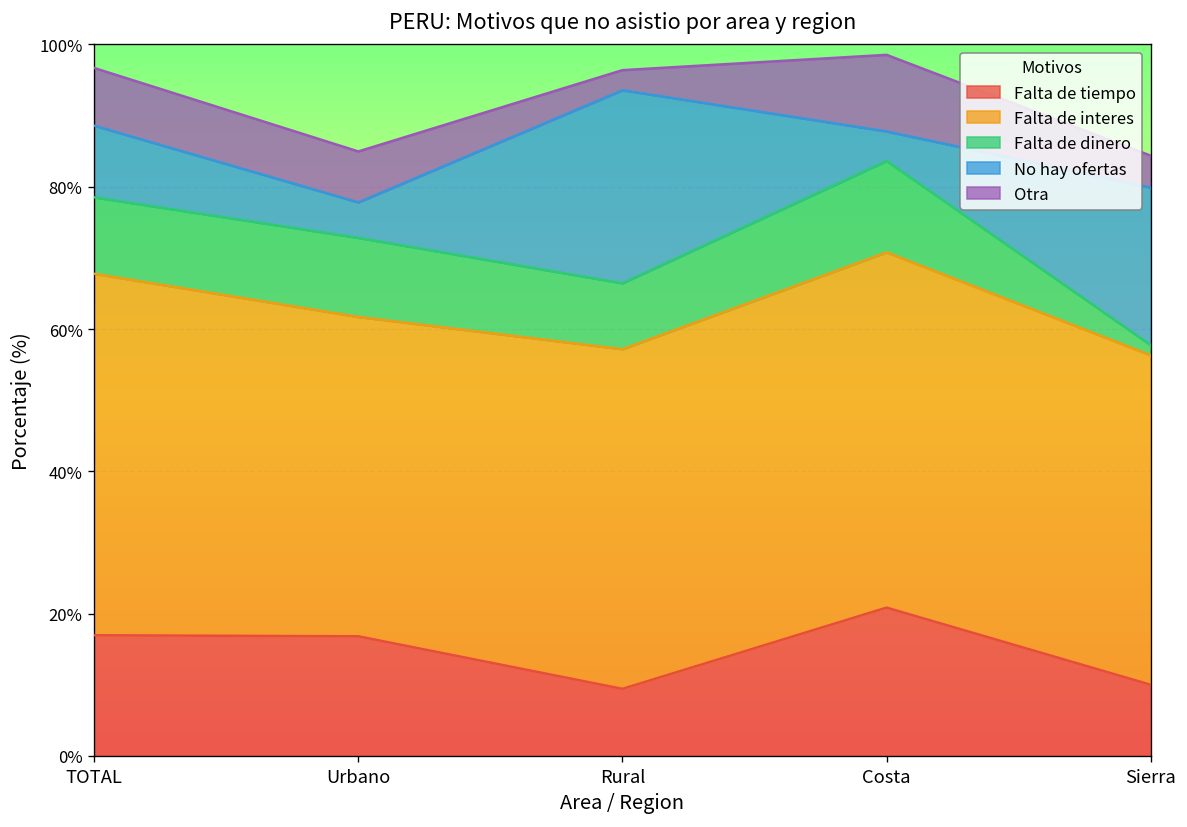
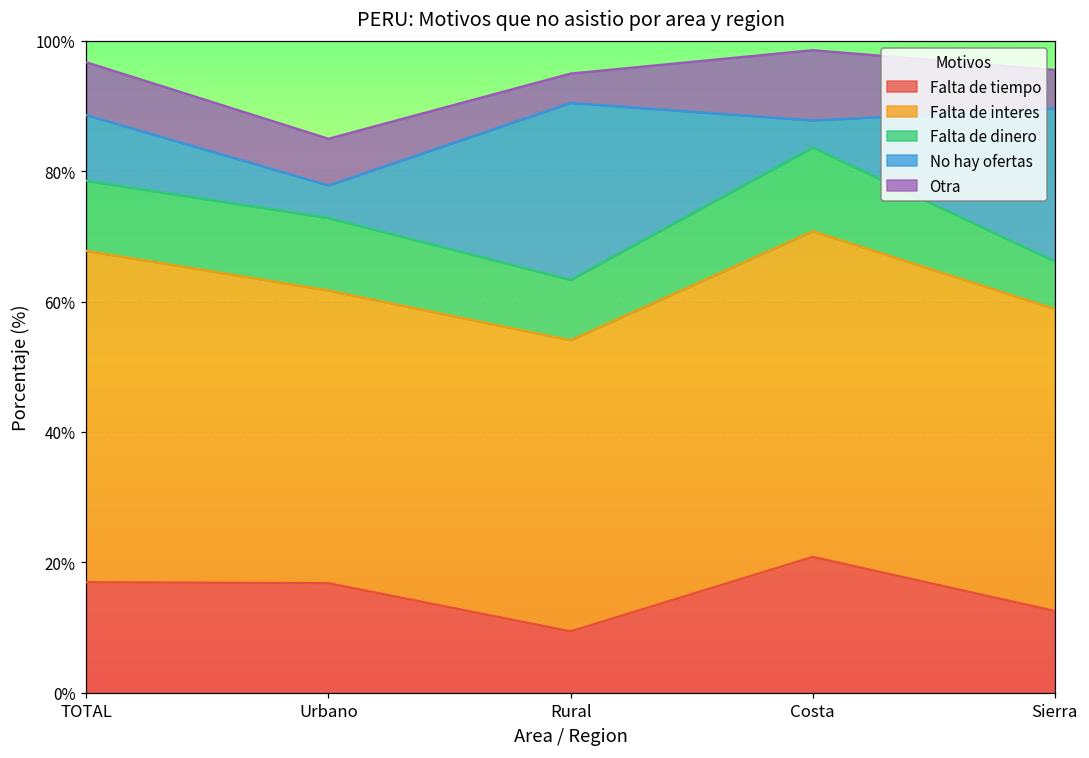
  {
    "Falta de tiempo": {
      "TOTAL": "17%",
      "Urbano": "17%",
      "Rural": "9%",
      "Costa": "21%",
-     "Sierra": "10%"
+     "Sierra": "13%"
    },
    "Falta de interes": {
      "TOTAL": "51%",
      "Urbano": "45%",
-     "Rural": "48%",
+     "Rural": "45%",
      "Costa": "50%",
      "Sierra": "46%"
    },
    "Falta de dinero": {
      "TOTAL": "11%",
      "Urbano": "11%",
      "Rural": "9%",
      "Costa": "13%",
-     "Sierra": "1%"
+     "Sierra": "7%"
    },
    "No hay ofertas": {
      "TOTAL": "10%",
      "Urbano": "5%",
      "Rural": "27%",
      "Costa": "4%",
-     "Sierra": "22%"
+     "Sierra": "24%"
    },
    "Otra": {
      "TOTAL": "8%",
      "Urbano": "7%",
-     "Rural": "3%",
+     "Rural": "4%",
      "Costa": "11%",
-     "Sierra": "4%"
+     "Sierra": "6%"
    }
  }
